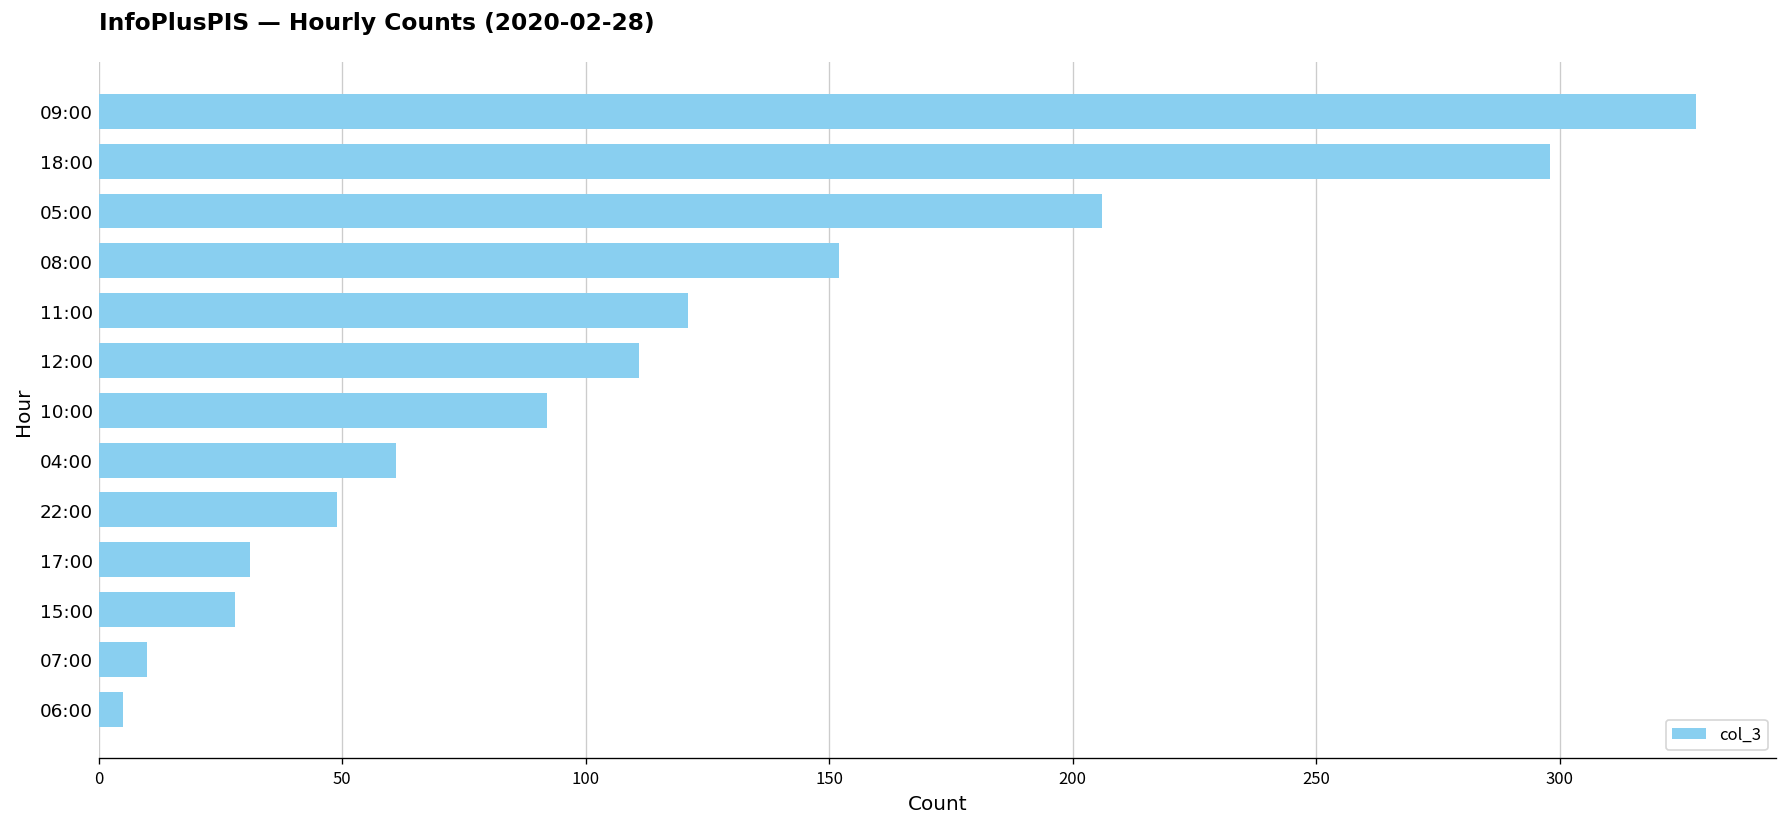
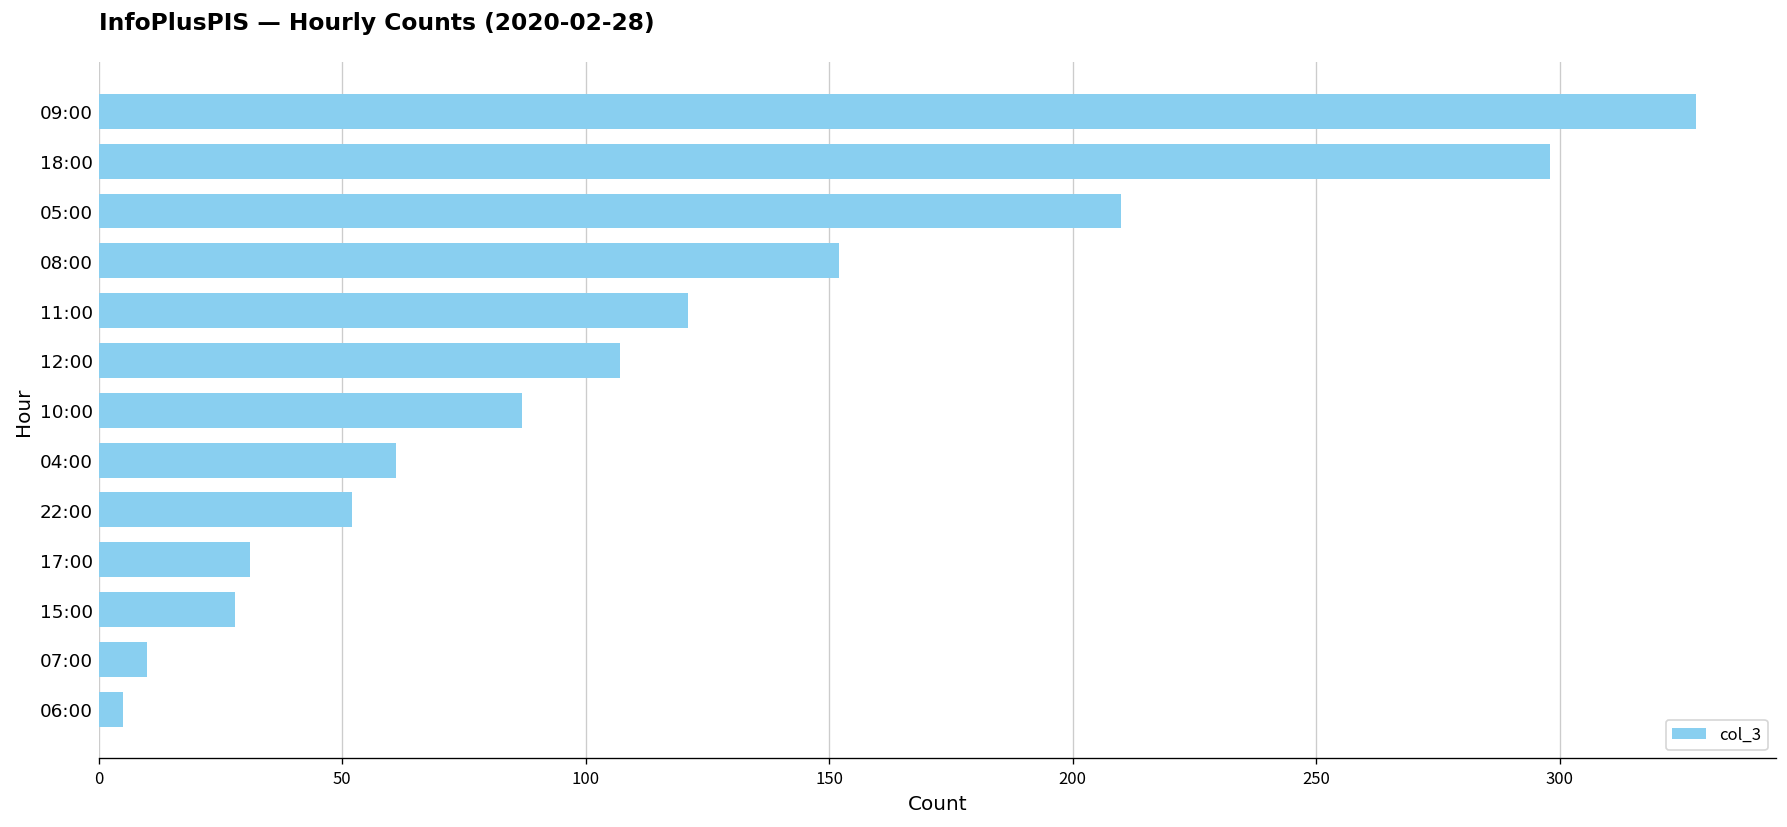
  {
    "09:00": 328,
    "18:00": 298,
-   "05:00": 206,
+   "05:00": 210,
    "08:00": 152,
    "11:00": 121,
-   "12:00": 111,
-   "10:00": 92,
+   "12:00": 107,
+   "10:00": 87,
    "04:00": 61,
-   "22:00": 49,
+   "22:00": 52,
    "17:00": 31,
    "15:00": 28,
    "07:00": 10,
    "06:00": 5
  }
